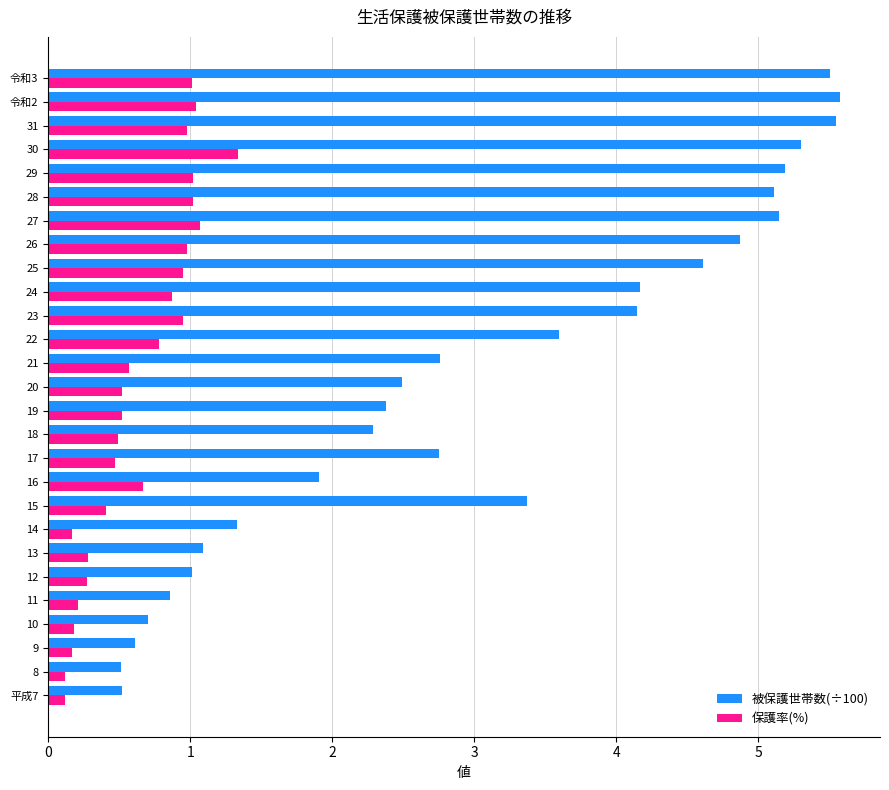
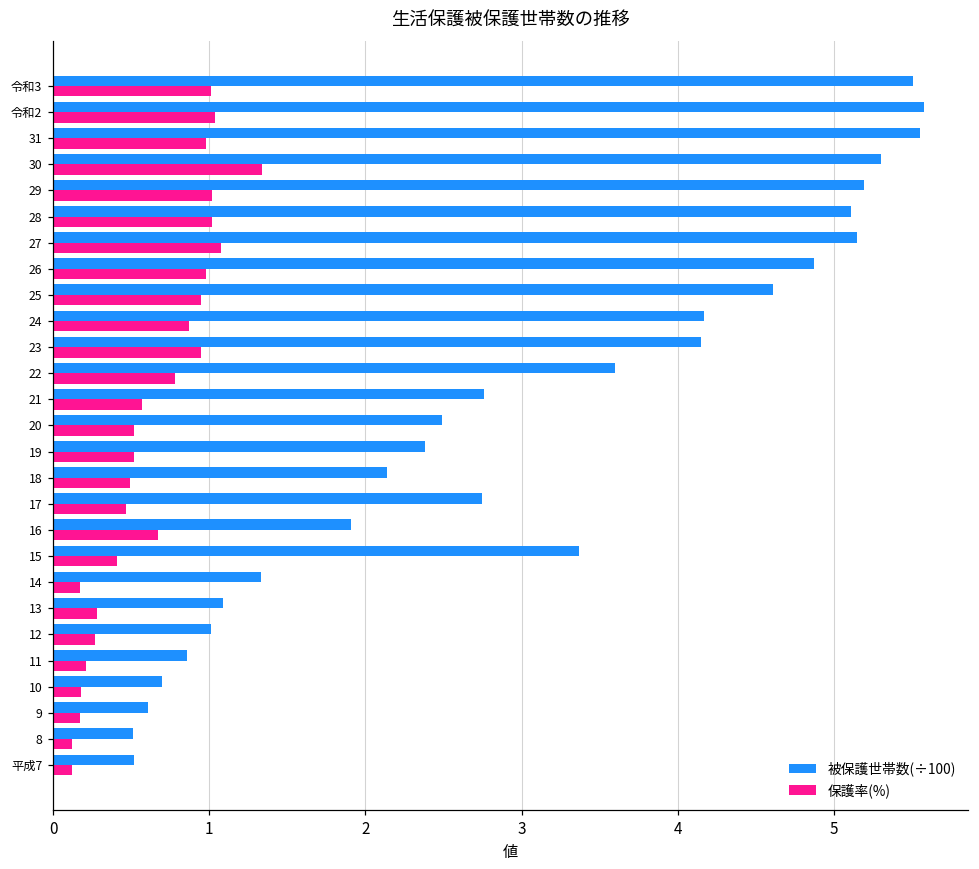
  {
    "被保護世帯数(÷100)": {
      "令和3": 5.51,
      "令和2": 5.58,
      "31": 5.55,
      "30": 5.30,
      "29": 5.19,
      "28": 5.11,
      "27": 5.15,
      "26": 4.87,
      "25": 4.61,
      "24": 4.17,
      "23": 4.15,
      "22": 3.60,
      "21": 2.76,
      "20": 2.49,
      "19": 2.38,
-     "18": 2.29,
+     "18": 2.14,
      "17": 2.75,
      "16": 1.91,
      "15": 3.37,
      "14": 1.33,
      "13": 1.09,
      "12": 1.01,
      "11": 0.86,
      "10": 0.70,
      "9": 0.61,
      "8": 0.51,
      "平成7": 0.52
    },
    "保護率(%)": {
      "令和3": 1.01,
      "令和2": 1.04,
      "31": 0.98,
      "30": 1.34,
      "29": 1.02,
      "28": 1.02,
      "27": 1.07,
      "26": 0.98,
      "25": 0.95,
      "24": 0.87,
      "23": 0.95,
      "22": 0.78,
      "21": 0.57,
      "20": 0.52,
      "19": 0.52,
      "18": 0.49,
      "17": 0.47,
      "16": 0.67,
      "15": 0.41,
      "14": 0.17,
      "13": 0.28,
      "12": 0.27,
      "11": 0.21,
      "10": 0.18,
      "9": 0.17,
      "8": 0.12,
      "平成7": 0.12
    }
  }
